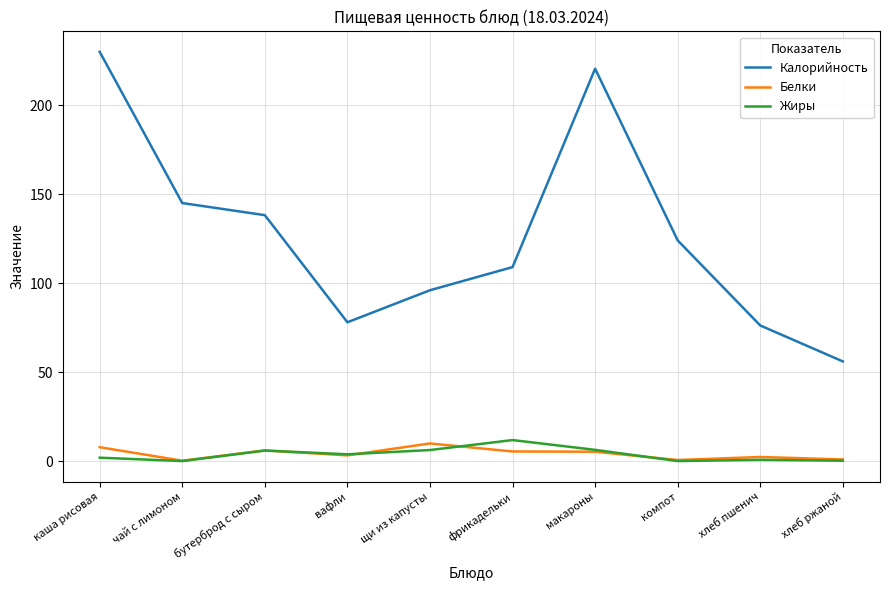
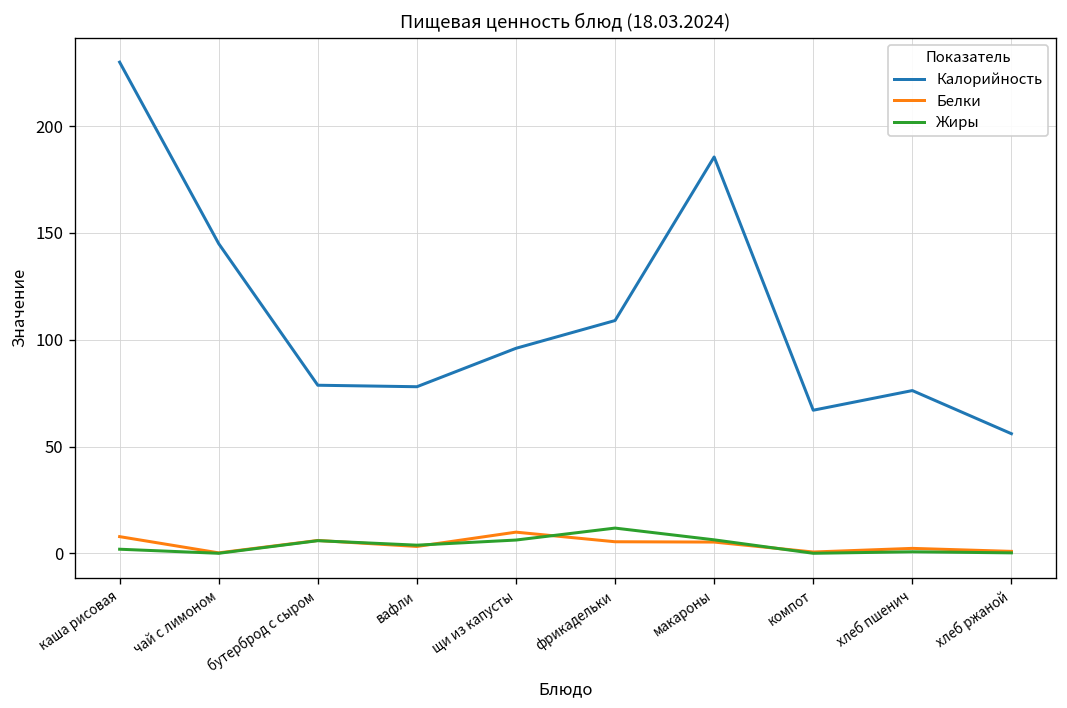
  {
    "Калорийность": {
      "каша рисовая": 230,
      "чай с лимоном": 145,
-     "бутерброд с сыром": 138,
+     "бутерброд с сыром": 79,
      "вафли": 78,
      "щи из капусты": 96,
      "фрикадельки": 109,
-     "макароны": 221,
-     "компот": 124,
+     "макароны": 186,
+     "компот": 67,
      "хлеб пшенич": 76,
      "хлеб ржаной": 56
    },
    "Белки": {
      "каша рисовая": 8,
      "щи из капусты": 10,
      "фрикадельки": 5,
      "хлеб пшенич": 2
    },
    "Жиры": {
      "каша рисовая": 2,
      "щи из капусты": 6,
      "фрикадельки": 12,
      "хлеб пшенич": 1
    }
  }
